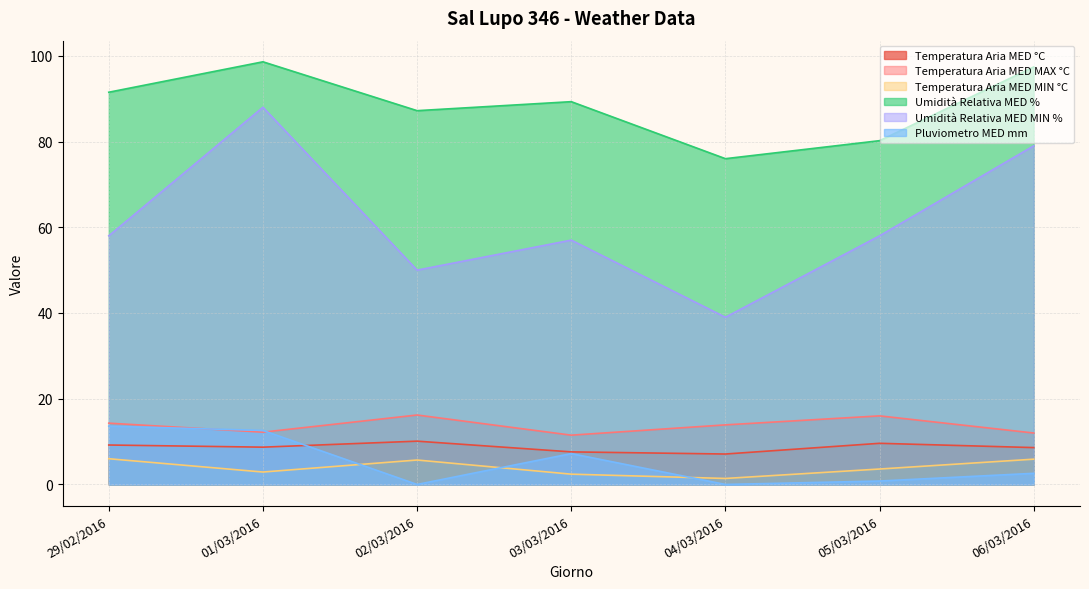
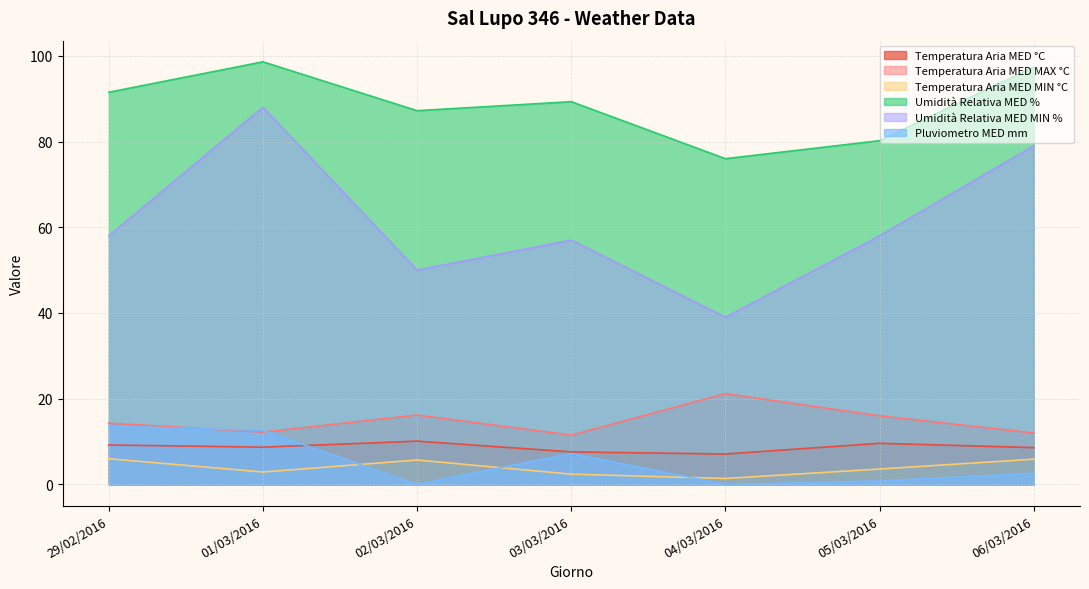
  {
    "Temperatura Aria MED °C": {
      "29/02/2016": 9,
      "01/03/2016": 9,
      "02/03/2016": 10,
      "04/03/2016": 7,
      "05/03/2016": 10,
      "06/03/2016": 9
    },
    "Temperatura Aria MED MAX °C": {
      "29/02/2016": 14,
      "02/03/2016": 16,
      "03/03/2016": 12,
-     "04/03/2016": 14,
+     "04/03/2016": 21,
      "05/03/2016": 16,
      "06/03/2016": 12
    },
    "Temperatura Aria MED MIN °C": {
      "29/02/2016": 6,
      "01/03/2016": 3,
      "02/03/2016": 6,
      "03/03/2016": 2,
      "04/03/2016": 1,
      "05/03/2016": 4,
      "06/03/2016": 6
    },
    "Umidità Relativa MED %": {
      "29/02/2016": 92,
      "01/03/2016": 99,
      "02/03/2016": 87,
      "03/03/2016": 89,
      "04/03/2016": 76
    }
  }
